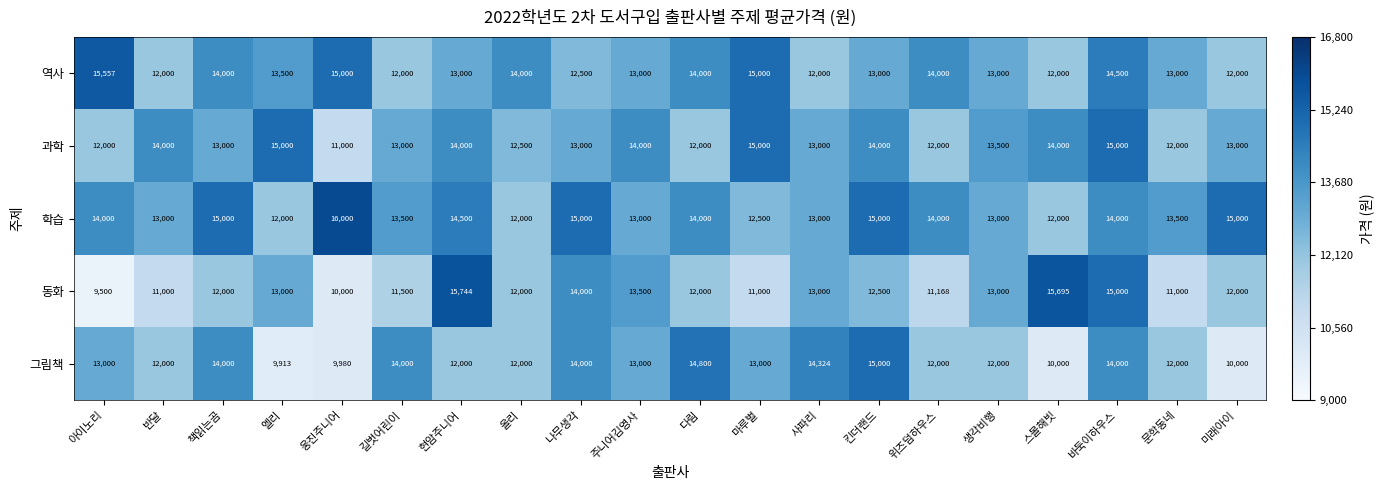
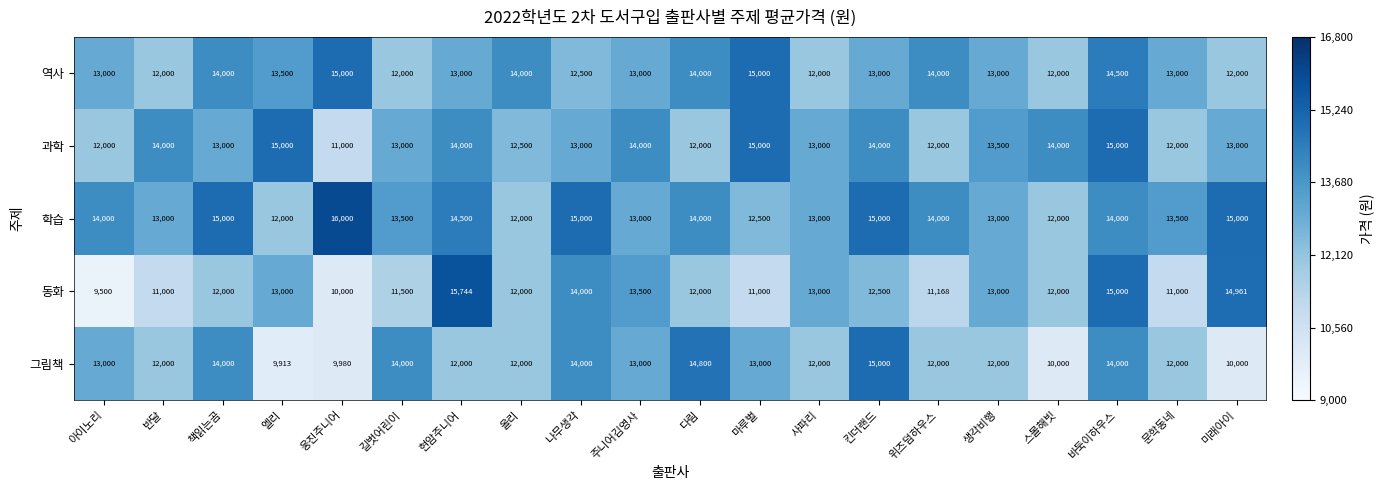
  {
    "역사": {
-     "아이노리": "15,557",
+     "아이노리": "13,000",
      "반달": "12,000",
      "책읽는곰": "14,000",
      "엘리": "13,500",
      "웅진주니어": "15,000",
      "길벗어린이": "12,000",
      "현암주니어": "13,000",
      "올리": "14,000",
      "나무생각": "12,500",
      "주니어김영사": "13,000",
      "다림": "14,000",
      "마루벌": "15,000",
      "사파리": "12,000",
      "킨더랜드": "13,000",
      "위즈덤하우스": "14,000",
      "생각비행": "13,000",
      "스몰해빗": "12,000",
      "바둑이하우스": "14,500",
      "문학동네": "13,000",
      "미래아이": "12,000"
    },
    "과학": {
      "아이노리": "12,000",
      "반달": "14,000",
      "책읽는곰": "13,000",
      "엘리": "15,000",
      "웅진주니어": "11,000",
      "길벗어린이": "13,000",
      "현암주니어": "14,000",
      "올리": "12,500",
      "나무생각": "13,000",
      "주니어김영사": "14,000",
      "다림": "12,000",
      "마루벌": "15,000",
      "사파리": "13,000",
      "킨더랜드": "14,000",
      "위즈덤하우스": "12,000",
      "생각비행": "13,500",
      "스몰해빗": "14,000",
      "바둑이하우스": "15,000",
      "문학동네": "12,000",
      "미래아이": "13,000"
    },
    "학습": {
      "아이노리": "14,000",
      "반달": "13,000",
      "책읽는곰": "15,000",
      "엘리": "12,000",
      "웅진주니어": "16,000",
      "길벗어린이": "13,500",
      "현암주니어": "14,500",
      "올리": "12,000",
      "나무생각": "15,000",
      "주니어김영사": "13,000",
      "다림": "14,000",
      "마루벌": "12,500",
      "사파리": "13,000",
      "킨더랜드": "15,000",
      "위즈덤하우스": "14,000",
      "생각비행": "13,000",
      "스몰해빗": "12,000",
      "바둑이하우스": "14,000",
      "문학동네": "13,500",
      "미래아이": "15,000"
    },
    "동화": {
      "아이노리": "9,500",
      "반달": "11,000",
      "책읽는곰": "12,000",
      "엘리": "13,000",
      "웅진주니어": "10,000",
      "길벗어린이": "11,500",
      "현암주니어": "15,744",
      "올리": "12,000",
      "나무생각": "14,000",
      "주니어김영사": "13,500",
      "다림": "12,000",
      "마루벌": "11,000",
      "사파리": "13,000",
      "킨더랜드": "12,500",
      "위즈덤하우스": "11,168",
      "생각비행": "13,000",
-     "스몰해빗": "15,695",
+     "스몰해빗": "12,000",
      "바둑이하우스": "15,000",
      "문학동네": "11,000",
-     "미래아이": "12,000"
+     "미래아이": "14,961"
    },
    "그림책": {
      "아이노리": "13,000",
      "반달": "12,000",
      "책읽는곰": "14,000",
      "엘리": "9,913",
      "웅진주니어": "9,980",
      "길벗어린이": "14,000",
      "현암주니어": "12,000",
      "올리": "12,000",
      "나무생각": "14,000",
      "주니어김영사": "13,000",
      "다림": "14,800",
      "마루벌": "13,000",
-     "사파리": "14,324",
+     "사파리": "12,000",
      "킨더랜드": "15,000",
      "위즈덤하우스": "12,000",
      "생각비행": "12,000",
      "스몰해빗": "10,000",
      "바둑이하우스": "14,000",
      "문학동네": "12,000",
      "미래아이": "10,000"
    }
  }
